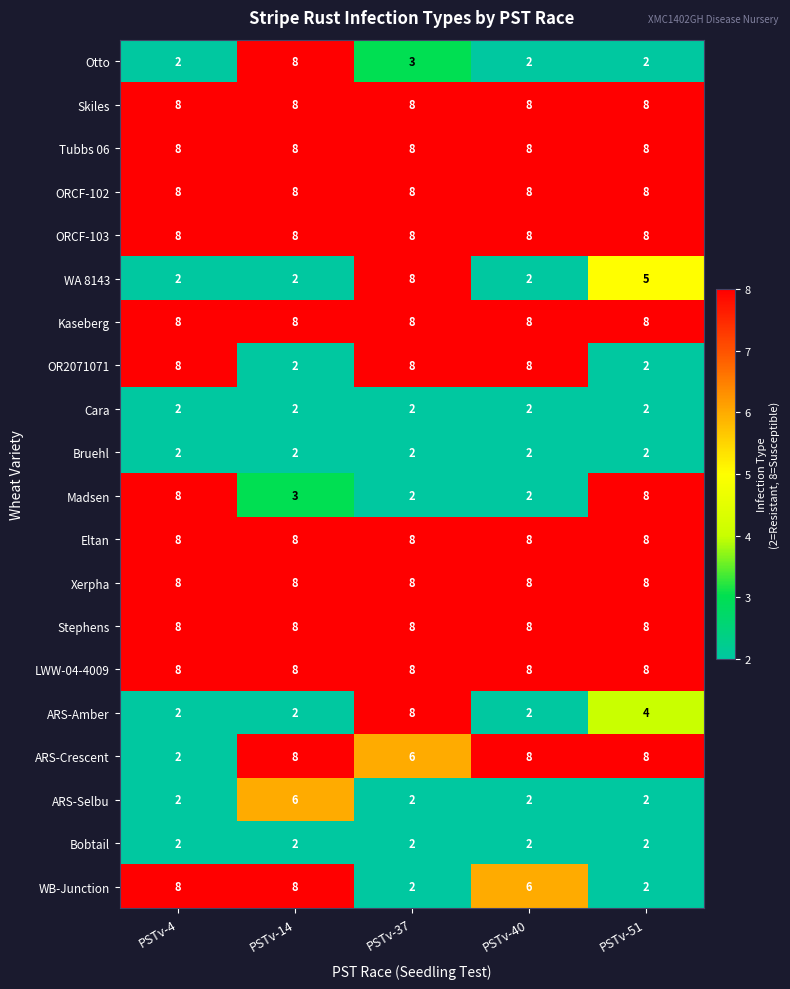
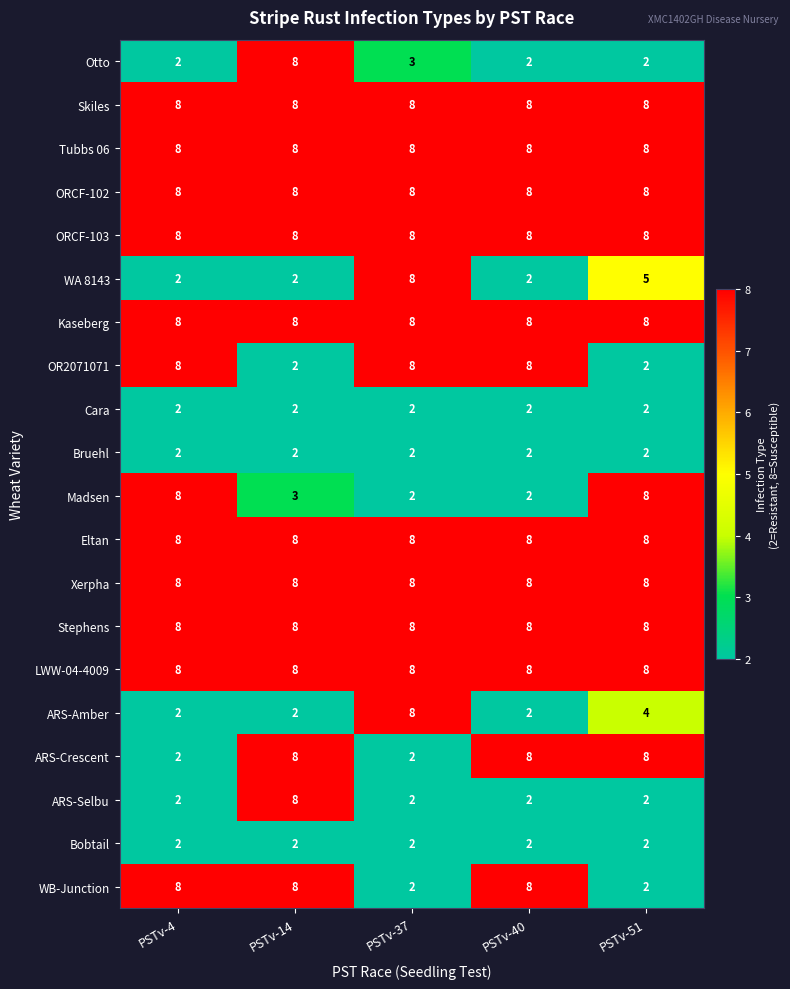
  {
    "Otto": {
      "PSTv-4": 2,
      "PSTv-14": 8,
      "PSTv-37": 3,
      "PSTv-40": 2,
      "PSTv-51": 2
    },
    "Skiles": {
      "PSTv-4": 8,
      "PSTv-14": 8,
      "PSTv-37": 8,
      "PSTv-40": 8,
      "PSTv-51": 8
    },
    "Tubbs 06": {
      "PSTv-4": 8,
      "PSTv-14": 8,
      "PSTv-37": 8,
      "PSTv-40": 8,
      "PSTv-51": 8
    },
    "ORCF-102": {
      "PSTv-4": 8,
      "PSTv-14": 8,
      "PSTv-37": 8,
      "PSTv-40": 8,
      "PSTv-51": 8
    },
    "ORCF-103": {
      "PSTv-4": 8,
      "PSTv-14": 8,
      "PSTv-37": 8,
      "PSTv-40": 8,
      "PSTv-51": 8
    },
    "WA 8143": {
      "PSTv-4": 2,
      "PSTv-14": 2,
      "PSTv-37": 8,
      "PSTv-40": 2,
      "PSTv-51": 5
    },
    "Kaseberg": {
      "PSTv-4": 8,
      "PSTv-14": 8,
      "PSTv-37": 8,
      "PSTv-40": 8,
      "PSTv-51": 8
    },
    "OR2071071": {
      "PSTv-4": 8,
      "PSTv-14": 2,
      "PSTv-37": 8,
      "PSTv-40": 8,
      "PSTv-51": 2
    },
    "Cara": {
      "PSTv-4": 2,
      "PSTv-14": 2,
      "PSTv-37": 2,
      "PSTv-40": 2,
      "PSTv-51": 2
    },
    "Bruehl": {
      "PSTv-4": 2,
      "PSTv-14": 2,
      "PSTv-37": 2,
      "PSTv-40": 2,
      "PSTv-51": 2
    },
    "Madsen": {
      "PSTv-4": 8,
      "PSTv-14": 3,
      "PSTv-37": 2,
      "PSTv-40": 2,
      "PSTv-51": 8
    },
    "Eltan": {
      "PSTv-4": 8,
      "PSTv-14": 8,
      "PSTv-37": 8,
      "PSTv-40": 8,
      "PSTv-51": 8
    },
    "Xerpha": {
      "PSTv-4": 8,
      "PSTv-14": 8,
      "PSTv-37": 8,
      "PSTv-40": 8,
      "PSTv-51": 8
    },
    "Stephens": {
      "PSTv-4": 8,
      "PSTv-14": 8,
      "PSTv-37": 8,
      "PSTv-40": 8,
      "PSTv-51": 8
    },
    "LWW-04-4009": {
      "PSTv-4": 8,
      "PSTv-14": 8,
      "PSTv-37": 8,
      "PSTv-40": 8,
      "PSTv-51": 8
    },
    "ARS-Amber": {
      "PSTv-4": 2,
      "PSTv-14": 2,
      "PSTv-37": 8,
      "PSTv-40": 2,
      "PSTv-51": 4
    },
    "ARS-Crescent": {
      "PSTv-4": 2,
      "PSTv-14": 8,
-     "PSTv-37": 6,
+     "PSTv-37": 2,
      "PSTv-40": 8,
      "PSTv-51": 8
    },
    "ARS-Selbu": {
      "PSTv-4": 2,
-     "PSTv-14": 6,
+     "PSTv-14": 8,
      "PSTv-37": 2,
      "PSTv-40": 2,
      "PSTv-51": 2
    },
    "Bobtail": {
      "PSTv-4": 2,
      "PSTv-14": 2,
      "PSTv-37": 2,
      "PSTv-40": 2,
      "PSTv-51": 2
    },
    "WB-Junction": {
      "PSTv-4": 8,
      "PSTv-14": 8,
      "PSTv-37": 2,
-     "PSTv-40": 6,
+     "PSTv-40": 8,
      "PSTv-51": 2
    }
  }
